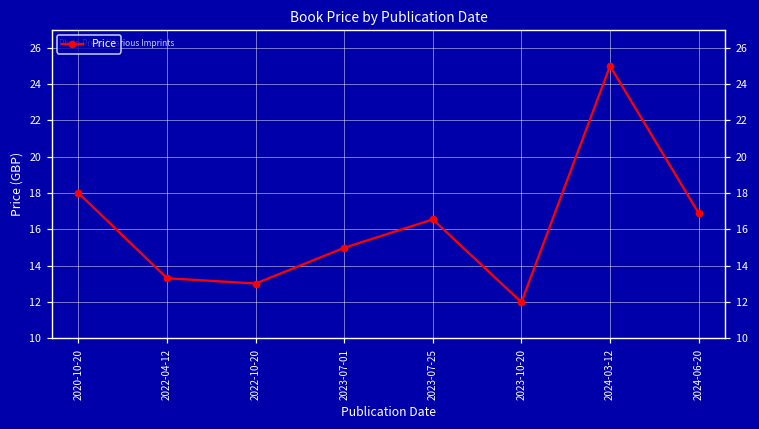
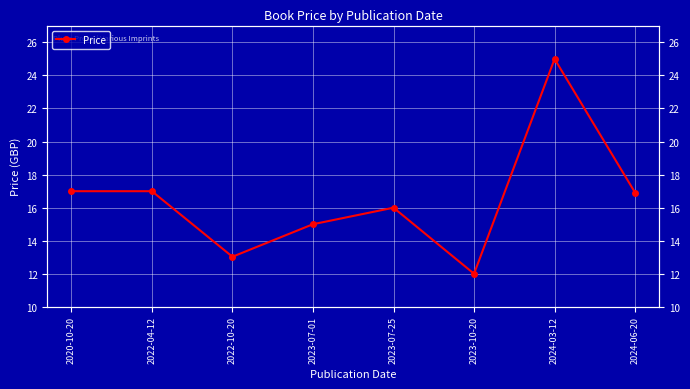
  {
-   "2020-10-20": 18.0,
-   "2022-04-12": 13.3,
+   "2020-10-20": 17.0,
+   "2022-04-12": 17.0,
    "2022-10-20": 13.0,
    "2023-07-01": 15.0,
-   "2023-07-25": 16.6,
+   "2023-07-25": 16.0,
    "2023-10-20": 12.0,
    "2024-03-12": 25.0,
    "2024-06-20": 16.9
  }
